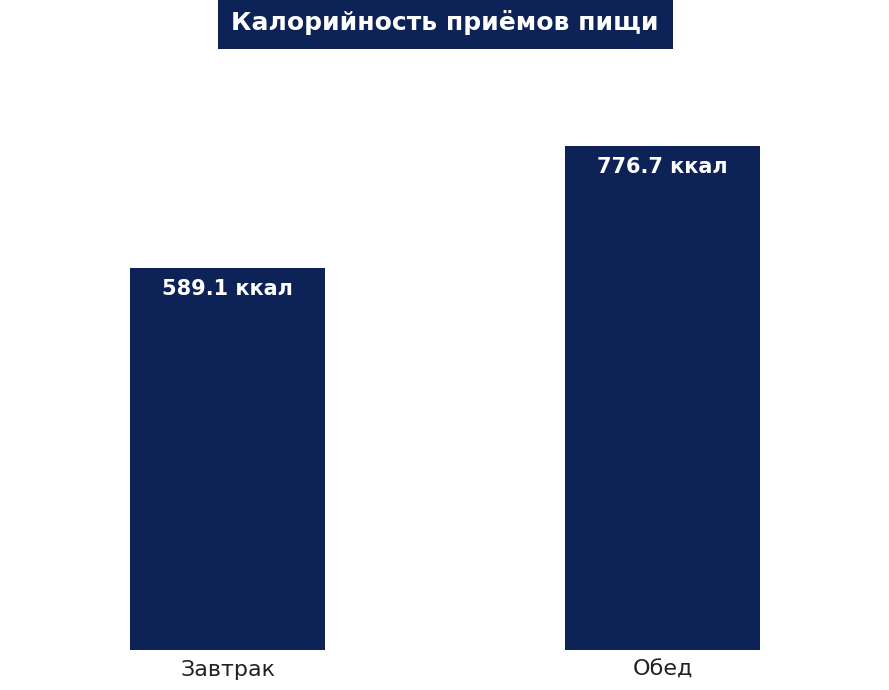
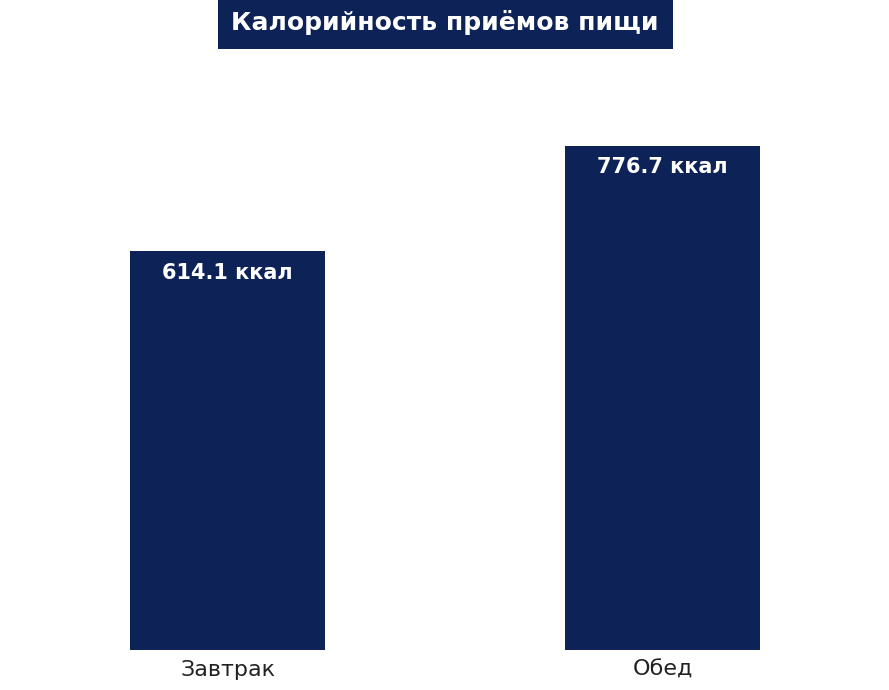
  {
-   "Завтрак": 589.1,
+   "Завтрак": 614.1,
    "Обед": 776.7
  }
